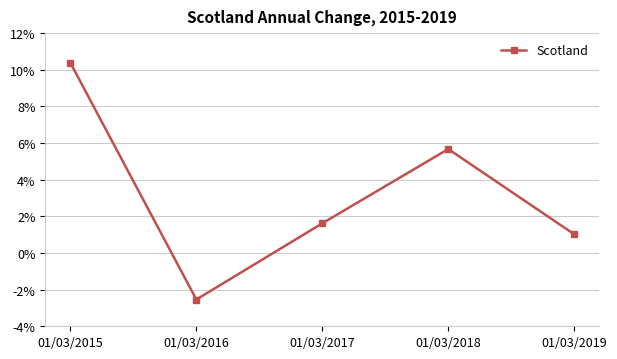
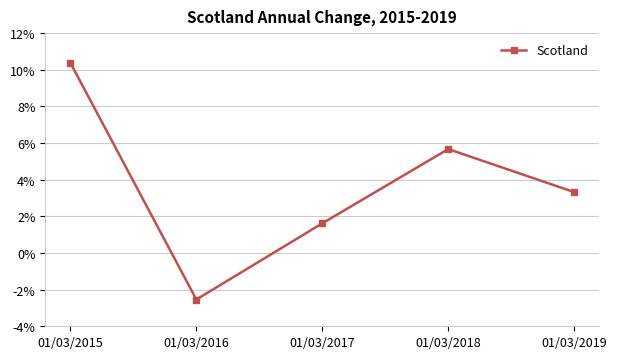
  {
    "01/03/2015": "10.4%",
    "01/03/2016": "-2.5%",
    "01/03/2017": "1.6%",
    "01/03/2018": "5.7%",
-   "01/03/2019": "1.0%"
+   "01/03/2019": "3.3%"
  }
